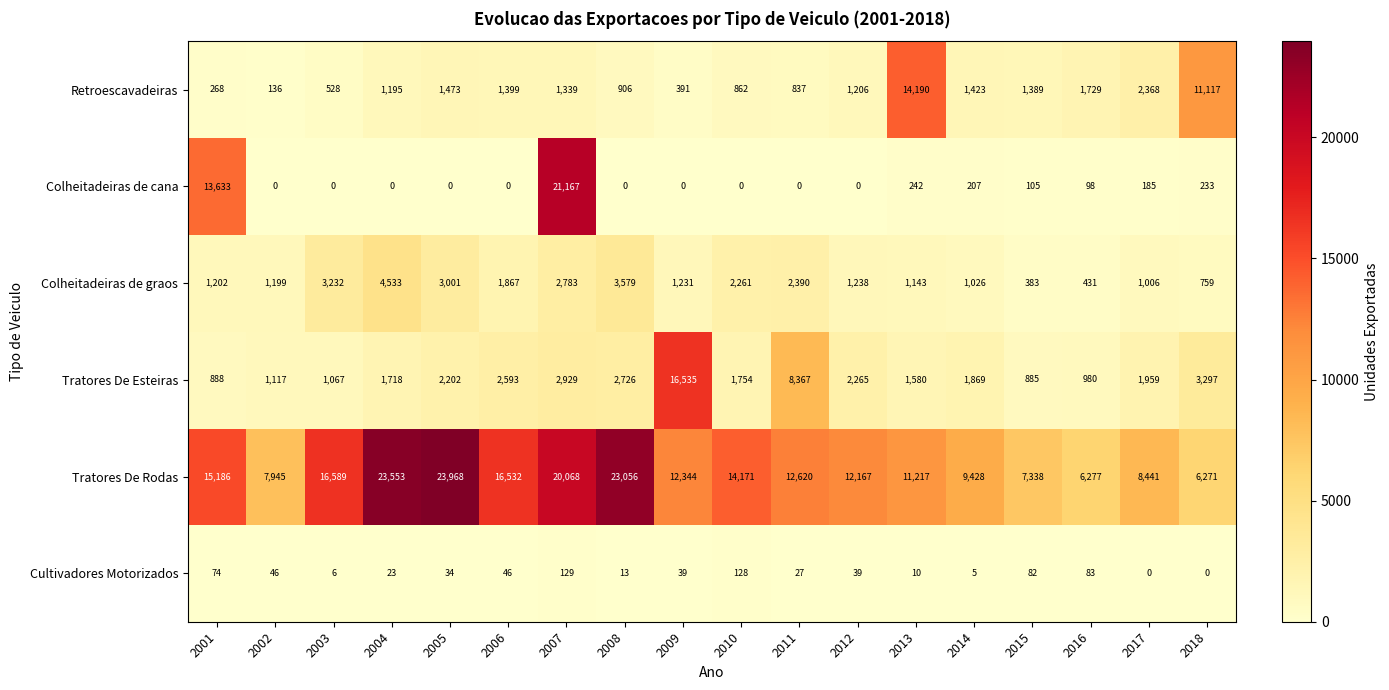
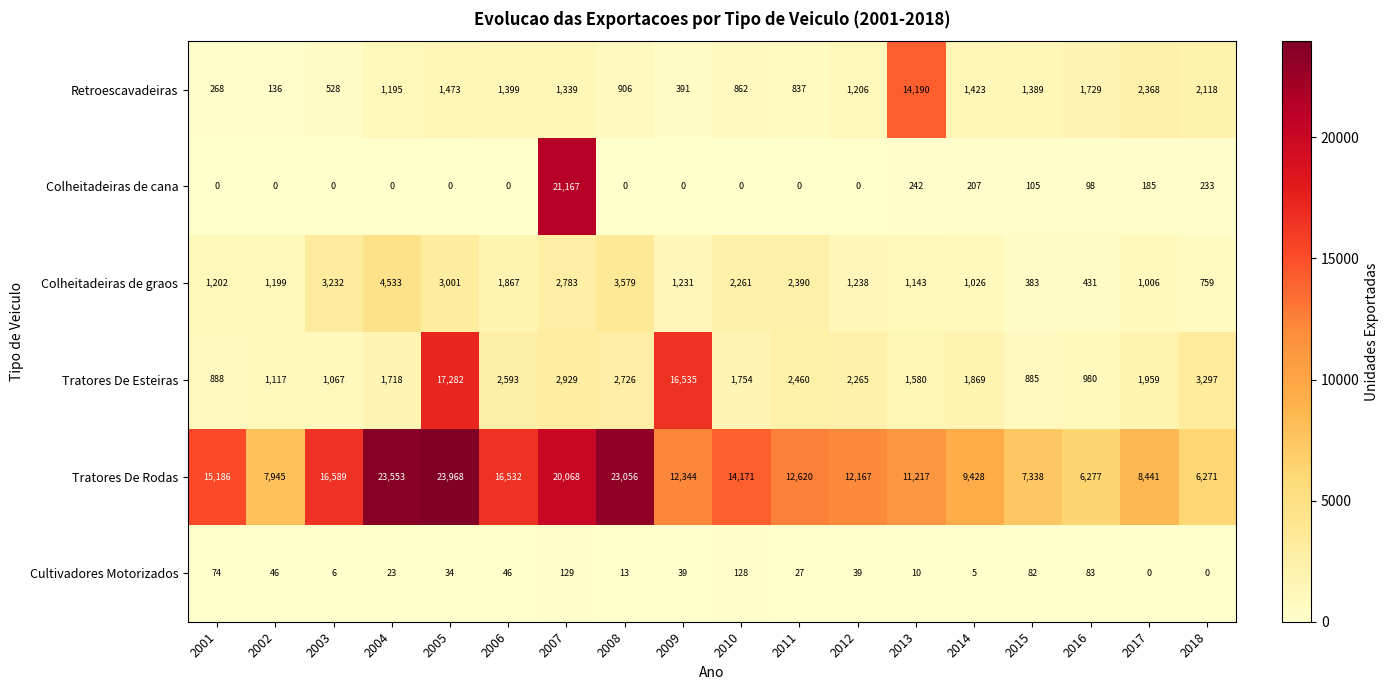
  {
    "Retroescavadeiras": {
      "2001": "268",
      "2002": "136",
      "2003": "528",
      "2004": "1,195",
      "2005": "1,473",
      "2006": "1,399",
      "2007": "1,339",
      "2008": "906",
      "2009": "391",
      "2010": "862",
      "2011": "837",
      "2012": "1,206",
      "2013": "14,190",
      "2014": "1,423",
      "2015": "1,389",
      "2016": "1,729",
      "2017": "2,368",
-     "2018": "11,117"
+     "2018": "2,118"
    },
    "Colheitadeiras de cana": {
-     "2001": "13,633",
+     "2001": "0",
      "2002": "0",
      "2003": "0",
      "2004": "0",
      "2005": "0",
      "2006": "0",
      "2007": "21,167",
      "2008": "0",
      "2009": "0",
      "2010": "0",
      "2011": "0",
      "2012": "0",
      "2013": "242",
      "2014": "207",
      "2015": "105",
      "2016": "98",
      "2017": "185",
      "2018": "233"
    },
    "Colheitadeiras de graos": {
      "2001": "1,202",
      "2002": "1,199",
      "2003": "3,232",
      "2004": "4,533",
      "2005": "3,001",
      "2006": "1,867",
      "2007": "2,783",
      "2008": "3,579",
      "2009": "1,231",
      "2010": "2,261",
      "2011": "2,390",
      "2012": "1,238",
      "2013": "1,143",
      "2014": "1,026",
      "2015": "383",
      "2016": "431",
      "2017": "1,006",
      "2018": "759"
    },
    "Tratores De Esteiras": {
      "2001": "888",
      "2002": "1,117",
      "2003": "1,067",
      "2004": "1,718",
-     "2005": "2,202",
+     "2005": "17,282",
      "2006": "2,593",
      "2007": "2,929",
      "2008": "2,726",
      "2009": "16,535",
      "2010": "1,754",
-     "2011": "8,367",
+     "2011": "2,460",
      "2012": "2,265",
      "2013": "1,580",
      "2014": "1,869",
      "2015": "885",
      "2016": "980",
      "2017": "1,959",
      "2018": "3,297"
    },
    "Tratores De Rodas": {
      "2001": "15,186",
      "2002": "7,945",
      "2003": "16,589",
      "2004": "23,553",
      "2005": "23,968",
      "2006": "16,532",
      "2007": "20,068",
      "2008": "23,056",
      "2009": "12,344",
      "2010": "14,171",
      "2011": "12,620",
      "2012": "12,167",
      "2013": "11,217",
      "2014": "9,428",
      "2015": "7,338",
      "2016": "6,277",
      "2017": "8,441",
      "2018": "6,271"
    },
    "Cultivadores Motorizados": {
      "2001": "74",
      "2002": "46",
      "2003": "6",
      "2004": "23",
      "2005": "34",
      "2006": "46",
      "2007": "129",
      "2008": "13",
      "2009": "39",
      "2010": "128",
      "2011": "27",
      "2012": "39",
      "2013": "10",
      "2014": "5",
      "2015": "82",
      "2016": "83",
      "2017": "0",
      "2018": "0"
    }
  }
